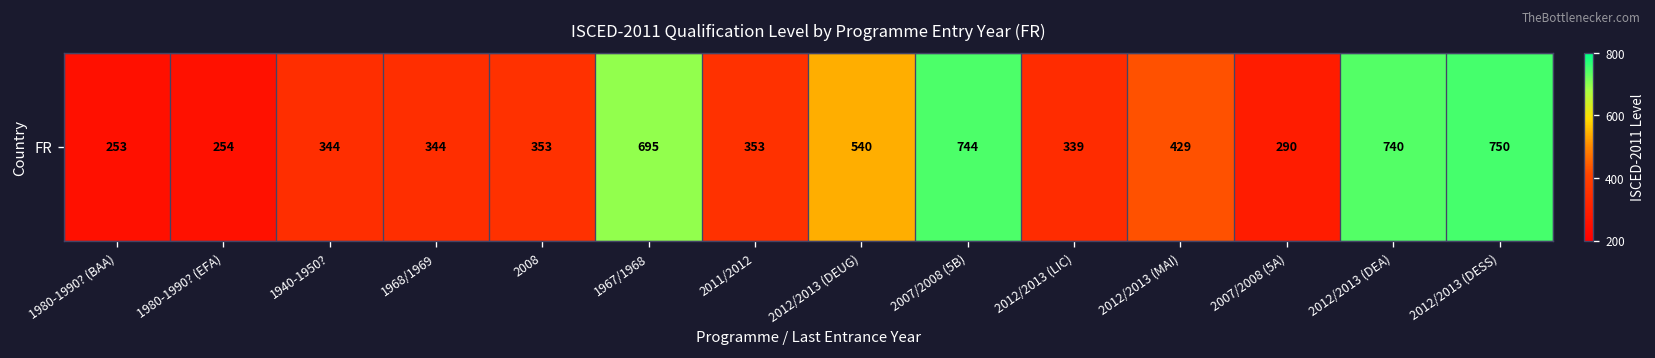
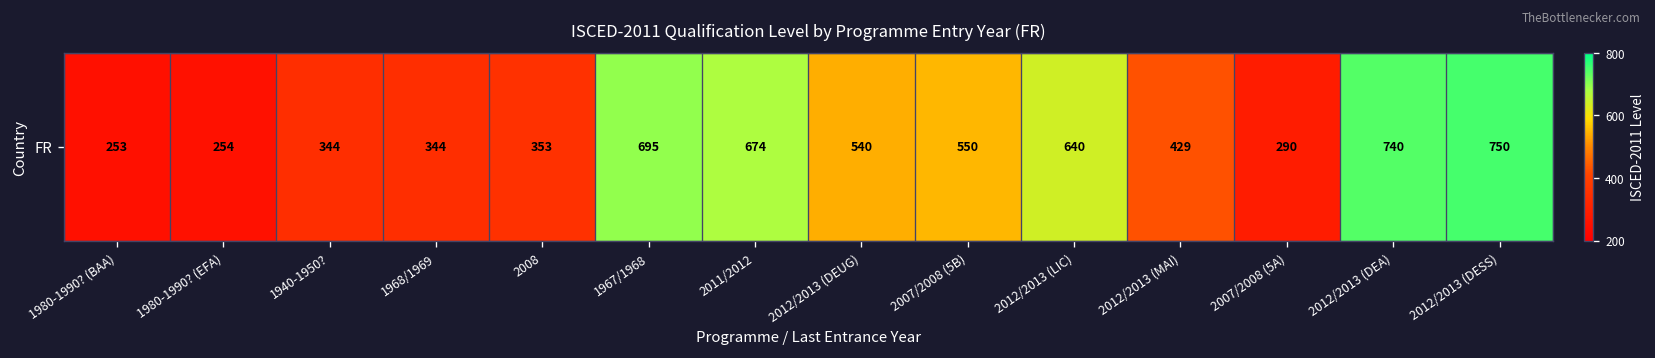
  {
    "FR": {
      "1980-1990? (BAA)": 253,
      "1980-1990? (EFA)": 254,
      "1940-1950?": 344,
      "1968/1969": 344,
      "2008": 353,
      "1967/1968": 695,
-     "2011/2012": 353,
+     "2011/2012": 674,
      "2012/2013 (DEUG)": 540,
-     "2007/2008 (5B)": 744,
-     "2012/2013 (LIC)": 339,
+     "2007/2008 (5B)": 550,
+     "2012/2013 (LIC)": 640,
      "2012/2013 (MAI)": 429,
      "2007/2008 (5A)": 290,
      "2012/2013 (DEA)": 740,
      "2012/2013 (DESS)": 750
    }
  }
